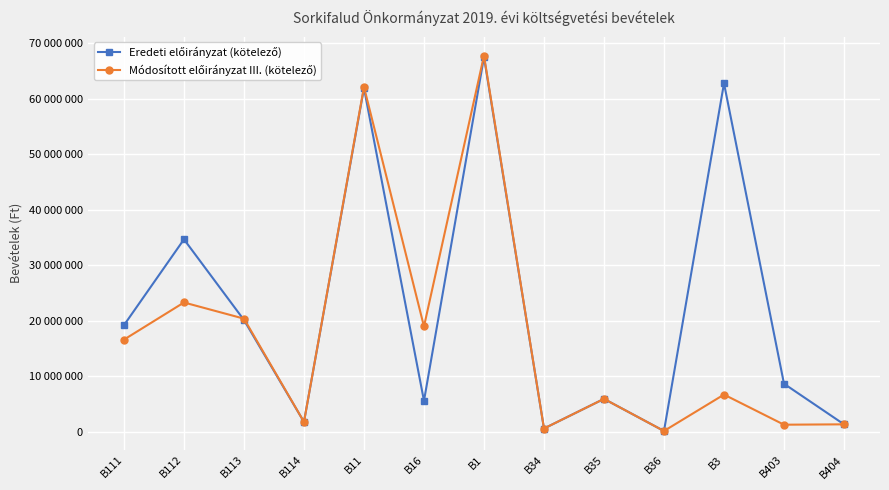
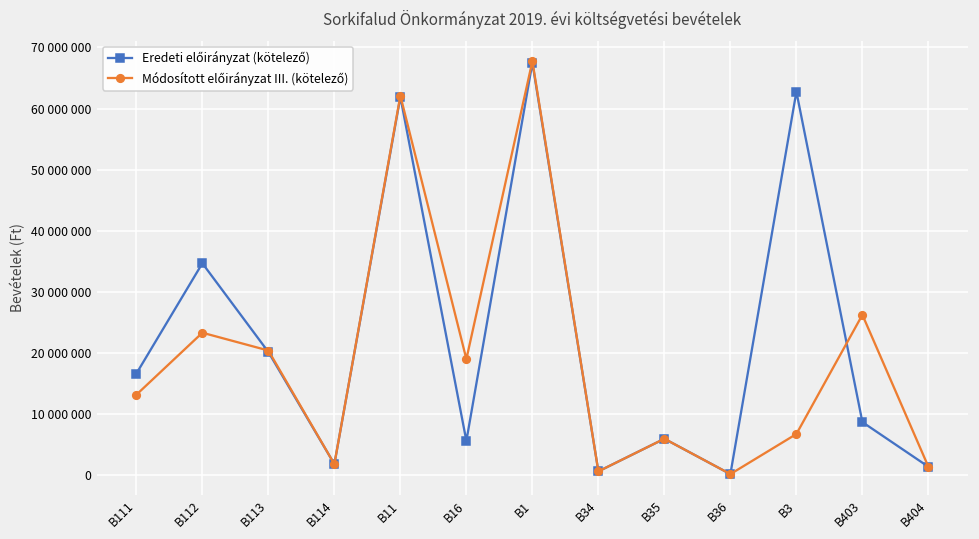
  {
    "Eredeti előirányzat (kötelező)": {
-     "B111": 19000000,
+     "B111": 17000000,
      "B112": 35000000,
      "B16": 6000000,
      "B3": 63000000,
      "B403": 9000000
    },
    "Módosított előirányzat III. (kötelező)": {
-     "B111": 17000000,
+     "B111": 13000000,
      "B112": 23000000,
      "B16": 19000000,
      "B3": 7000000,
-     "B403": 1000000
+     "B403": 26000000
    }
  }
